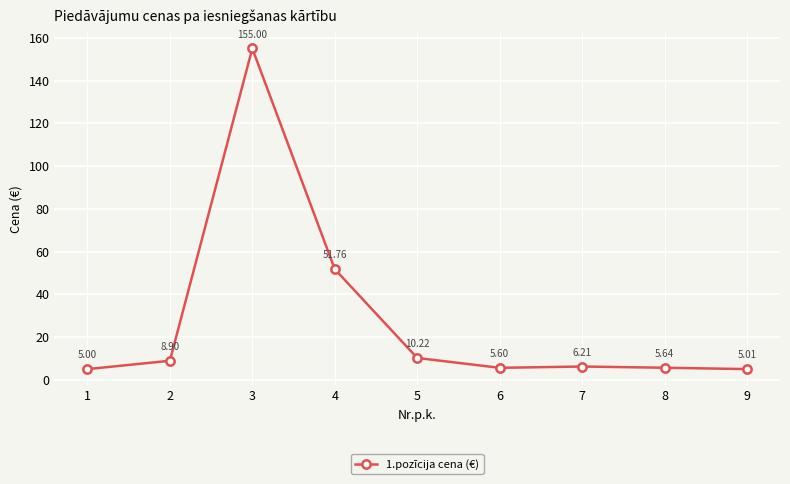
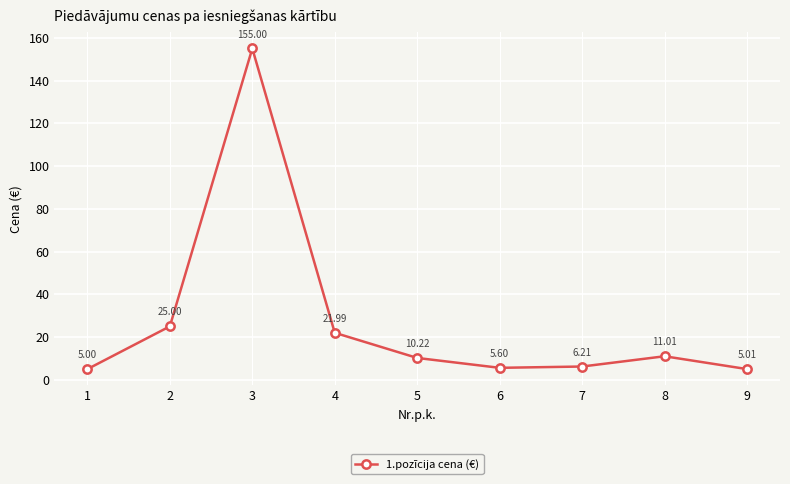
  {
    "1": 5.00,
-   "2": 8.90,
+   "2": 25.00,
    "3": 155.00,
-   "4": 51.76,
+   "4": 21.99,
    "5": 10.22,
    "6": 5.60,
    "7": 6.21,
-   "8": 5.64,
+   "8": 11.01,
    "9": 5.01
  }
